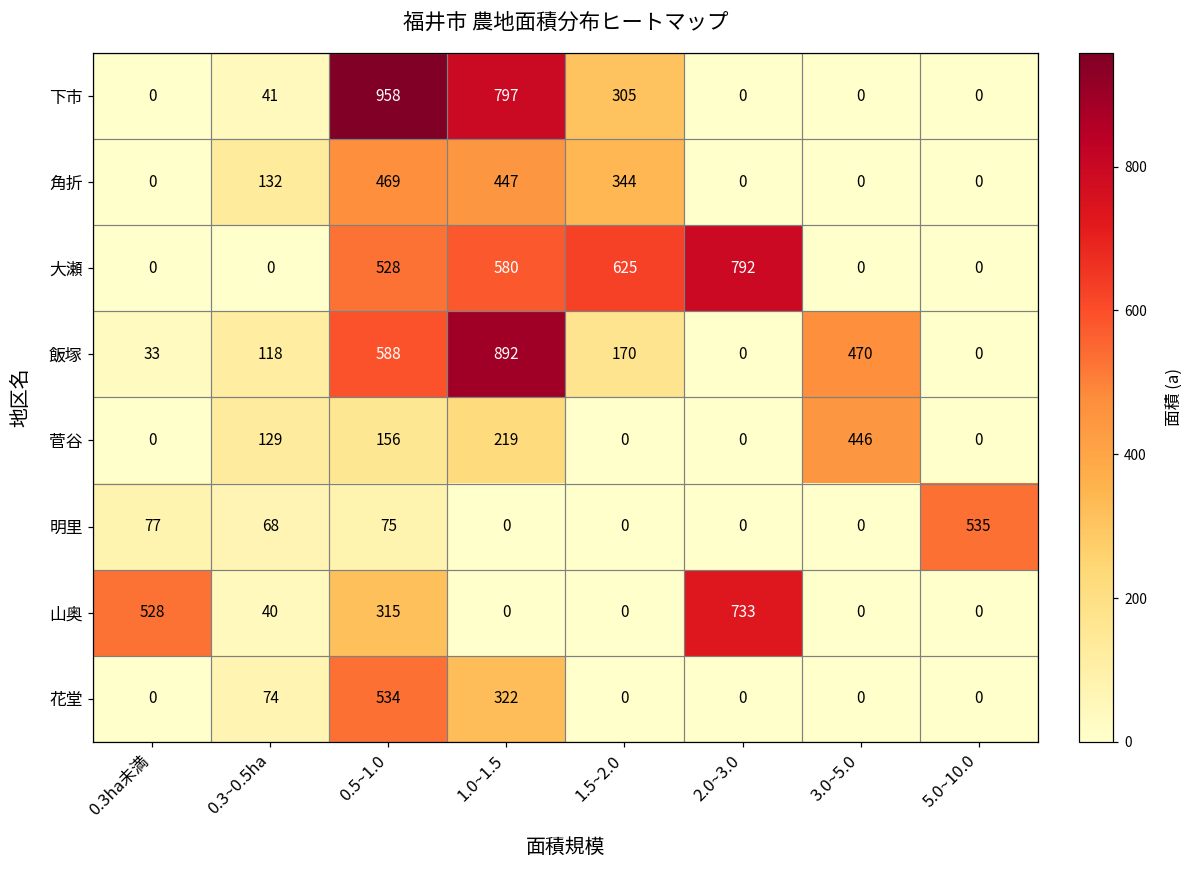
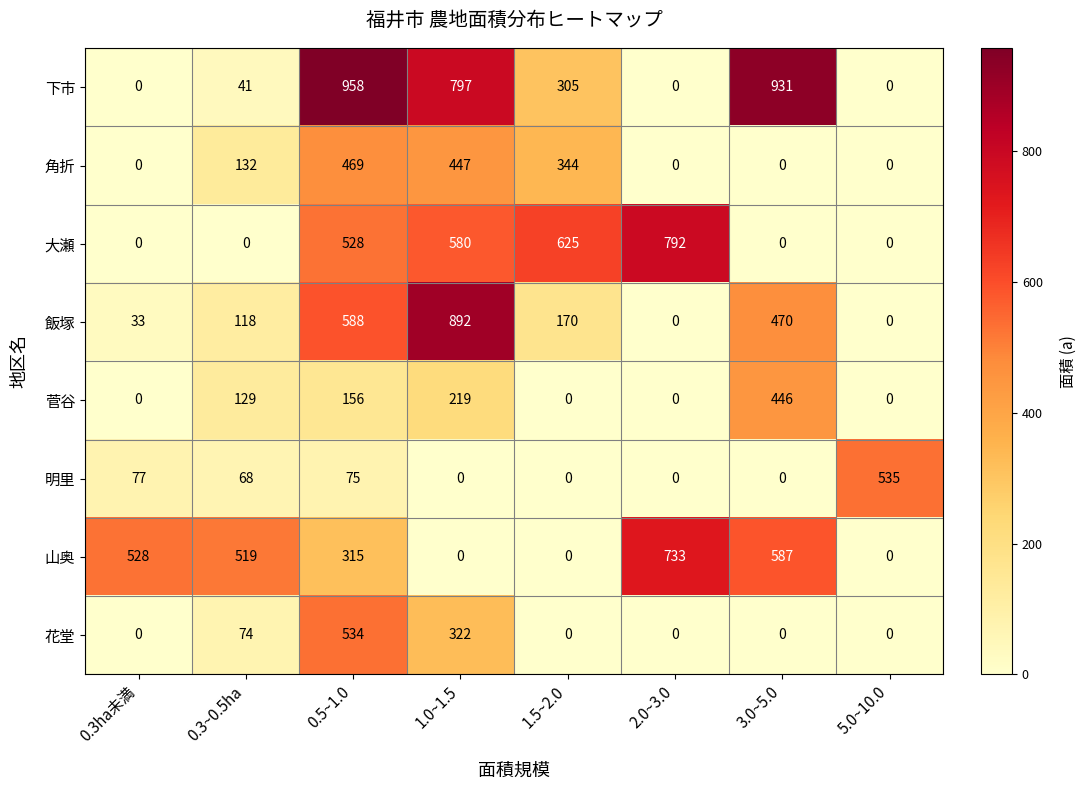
  {
    "下市": {
      "0.3ha未満": 0,
      "0.3~0.5ha": 41,
      "0.5~1.0": 958,
      "1.0~1.5": 797,
      "1.5~2.0": 305,
      "2.0~3.0": 0,
-     "3.0~5.0": 0,
+     "3.0~5.0": 931,
      "5.0~10.0": 0
    },
    "角折": {
      "0.3ha未満": 0,
      "0.3~0.5ha": 132,
      "0.5~1.0": 469,
      "1.0~1.5": 447,
      "1.5~2.0": 344,
      "2.0~3.0": 0,
      "3.0~5.0": 0,
      "5.0~10.0": 0
    },
    "大瀬": {
      "0.3ha未満": 0,
      "0.3~0.5ha": 0,
      "0.5~1.0": 528,
      "1.0~1.5": 580,
      "1.5~2.0": 625,
      "2.0~3.0": 792,
      "3.0~5.0": 0,
      "5.0~10.0": 0
    },
    "飯塚": {
      "0.3ha未満": 33,
      "0.3~0.5ha": 118,
      "0.5~1.0": 588,
      "1.0~1.5": 892,
      "1.5~2.0": 170,
      "2.0~3.0": 0,
      "3.0~5.0": 470,
      "5.0~10.0": 0
    },
    "菅谷": {
      "0.3ha未満": 0,
      "0.3~0.5ha": 129,
      "0.5~1.0": 156,
      "1.0~1.5": 219,
      "1.5~2.0": 0,
      "2.0~3.0": 0,
      "3.0~5.0": 446,
      "5.0~10.0": 0
    },
    "明里": {
      "0.3ha未満": 77,
      "0.3~0.5ha": 68,
      "0.5~1.0": 75,
      "1.0~1.5": 0,
      "1.5~2.0": 0,
      "2.0~3.0": 0,
      "3.0~5.0": 0,
      "5.0~10.0": 535
    },
    "山奥": {
      "0.3ha未満": 528,
-     "0.3~0.5ha": 40,
+     "0.3~0.5ha": 519,
      "0.5~1.0": 315,
      "1.0~1.5": 0,
      "1.5~2.0": 0,
      "2.0~3.0": 733,
-     "3.0~5.0": 0,
+     "3.0~5.0": 587,
      "5.0~10.0": 0
    },
    "花堂": {
      "0.3ha未満": 0,
      "0.3~0.5ha": 74,
      "0.5~1.0": 534,
      "1.0~1.5": 322,
      "1.5~2.0": 0,
      "2.0~3.0": 0,
      "3.0~5.0": 0,
      "5.0~10.0": 0
    }
  }
